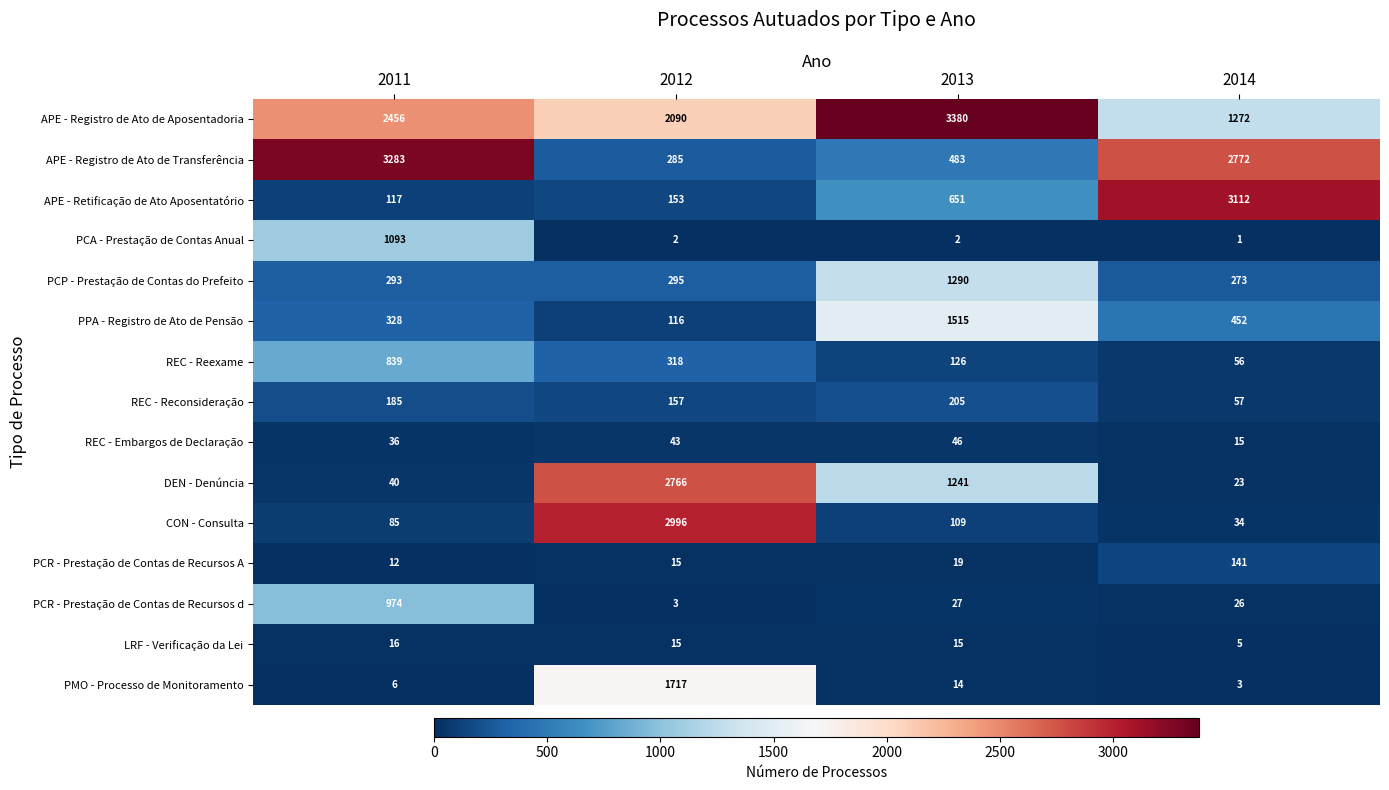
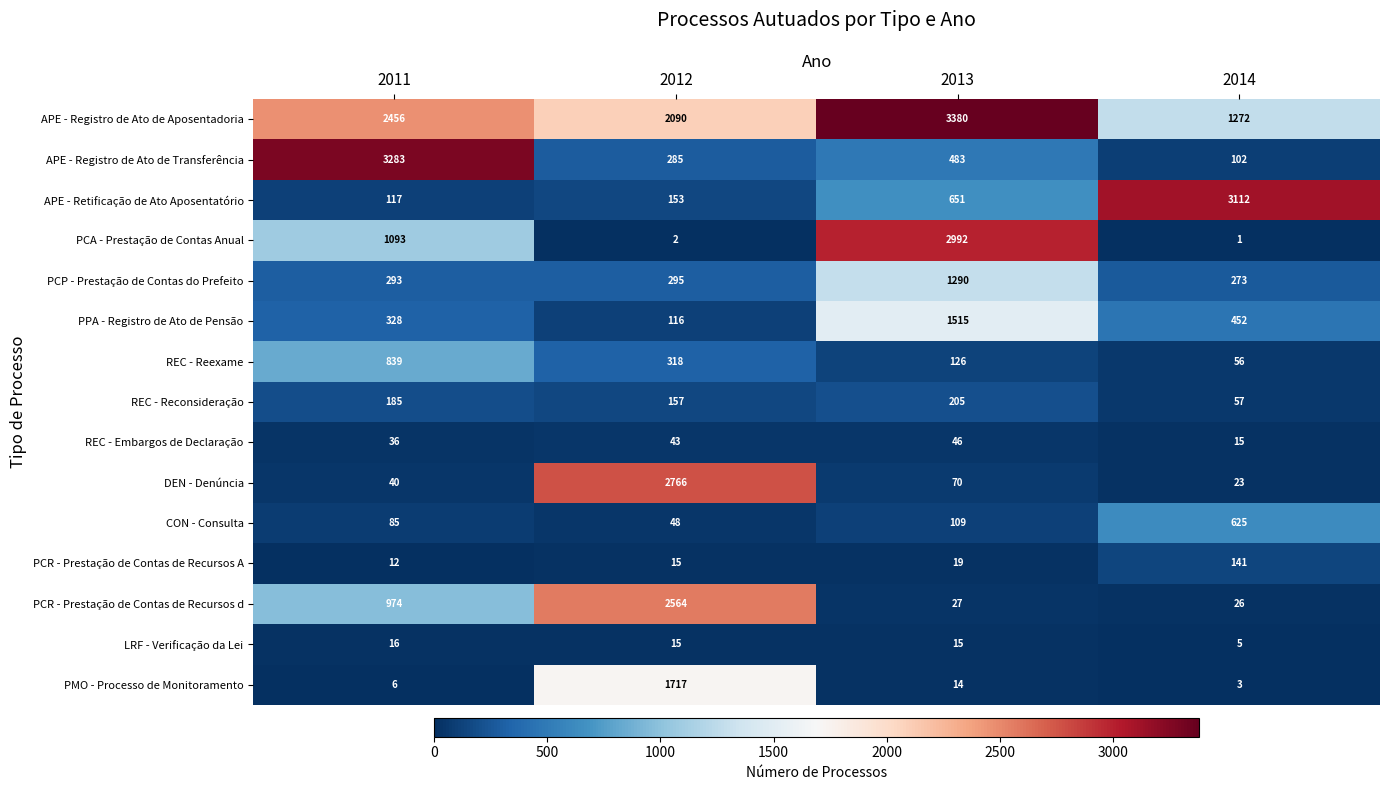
  {
    "APE - Registro de Ato de Aposentadoria": {
      "2011": 2456,
      "2012": 2090,
      "2013": 3380,
      "2014": 1272
    },
    "APE - Registro de Ato de Transferência": {
      "2011": 3283,
      "2012": 285,
      "2013": 483,
-     "2014": 2772
+     "2014": 102
    },
    "APE - Retificação de Ato Aposentatório": {
      "2011": 117,
      "2012": 153,
      "2013": 651,
      "2014": 3112
    },
    "PCA - Prestação de Contas Anual": {
      "2011": 1093,
      "2012": 2,
-     "2013": 2,
+     "2013": 2992,
      "2014": 1
    },
    "PCP - Prestação de Contas do Prefeito": {
      "2011": 293,
      "2012": 295,
      "2013": 1290,
      "2014": 273
    },
    "PPA - Registro de Ato de Pensão": {
      "2011": 328,
      "2012": 116,
      "2013": 1515,
      "2014": 452
    },
    "REC - Reexame": {
      "2011": 839,
      "2012": 318,
      "2013": 126,
      "2014": 56
    },
    "REC - Reconsideração": {
      "2011": 185,
      "2012": 157,
      "2013": 205,
      "2014": 57
    },
    "REC - Embargos de Declaração": {
      "2011": 36,
      "2012": 43,
      "2013": 46,
      "2014": 15
    },
    "DEN - Denúncia": {
      "2011": 40,
      "2012": 2766,
-     "2013": 1241,
+     "2013": 70,
      "2014": 23
    },
    "CON - Consulta": {
      "2011": 85,
-     "2012": 2996,
+     "2012": 48,
      "2013": 109,
-     "2014": 34
+     "2014": 625
    },
    "PCR - Prestação de Contas de Recursos A": {
      "2011": 12,
      "2012": 15,
      "2013": 19,
      "2014": 141
    },
    "PCR - Prestação de Contas de Recursos d": {
      "2011": 974,
-     "2012": 3,
+     "2012": 2564,
      "2013": 27,
      "2014": 26
    },
    "LRF - Verificação da Lei": {
      "2011": 16,
      "2012": 15,
      "2013": 15,
      "2014": 5
    },
    "PMO - Processo de Monitoramento": {
      "2011": 6,
      "2012": 1717,
      "2013": 14,
      "2014": 3
    }
  }
